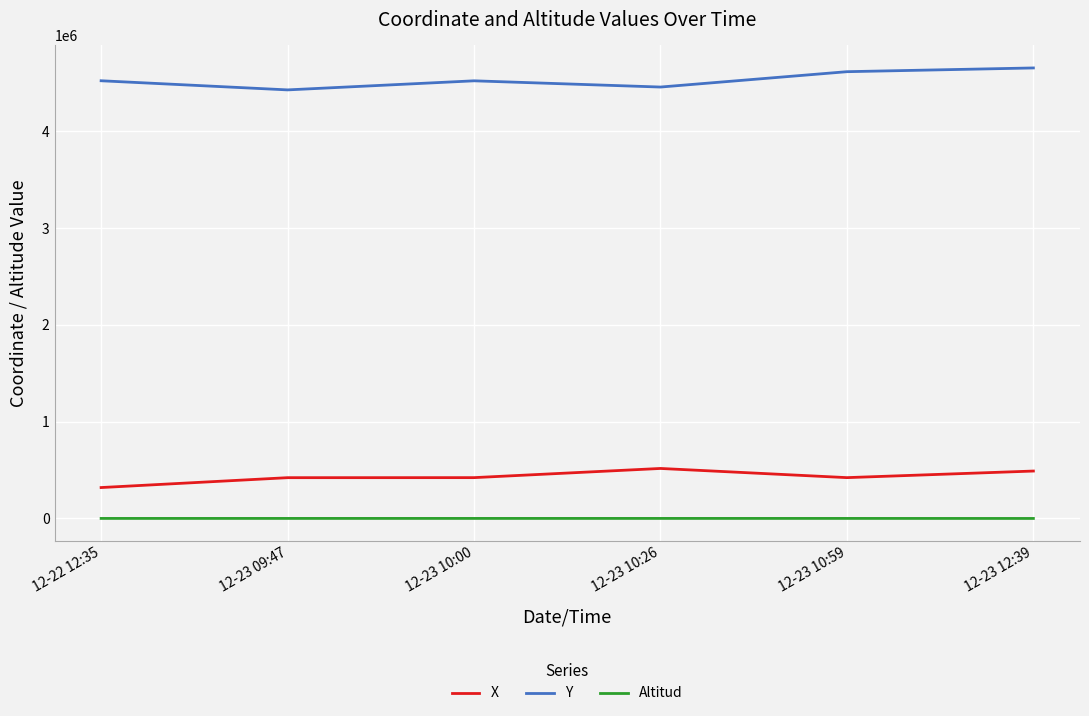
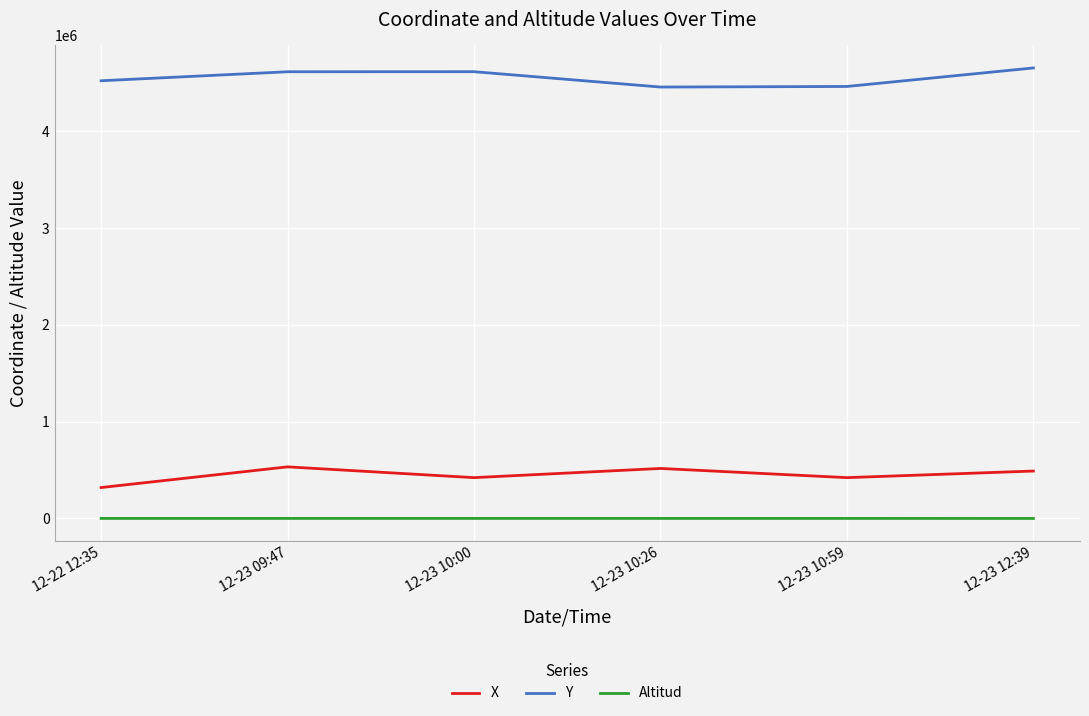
  {
    "X": {
      "12-22 12:35": 300000,
-     "12-23 09:47": 400000,
+     "12-23 09:47": 500000,
      "12-23 10:00": 400000,
      "12-23 10:26": 500000,
      "12-23 10:59": 400000,
      "12-23 12:39": 500000
    },
    "Y": {
      "12-22 12:35": 4500000,
-     "12-23 09:47": 4400000,
-     "12-23 10:00": 4500000,
+     "12-23 09:47": 4600000,
+     "12-23 10:00": 4600000,
      "12-23 10:26": 4500000,
-     "12-23 10:59": 4600000,
+     "12-23 10:59": 4500000,
      "12-23 12:39": 4700000
    },
    "Altitud": {
      "12-22 12:35": 0,
      "12-23 09:47": 0,
      "12-23 10:00": 0,
      "12-23 10:26": 0,
      "12-23 10:59": 0,
      "12-23 12:39": 0
    }
  }
